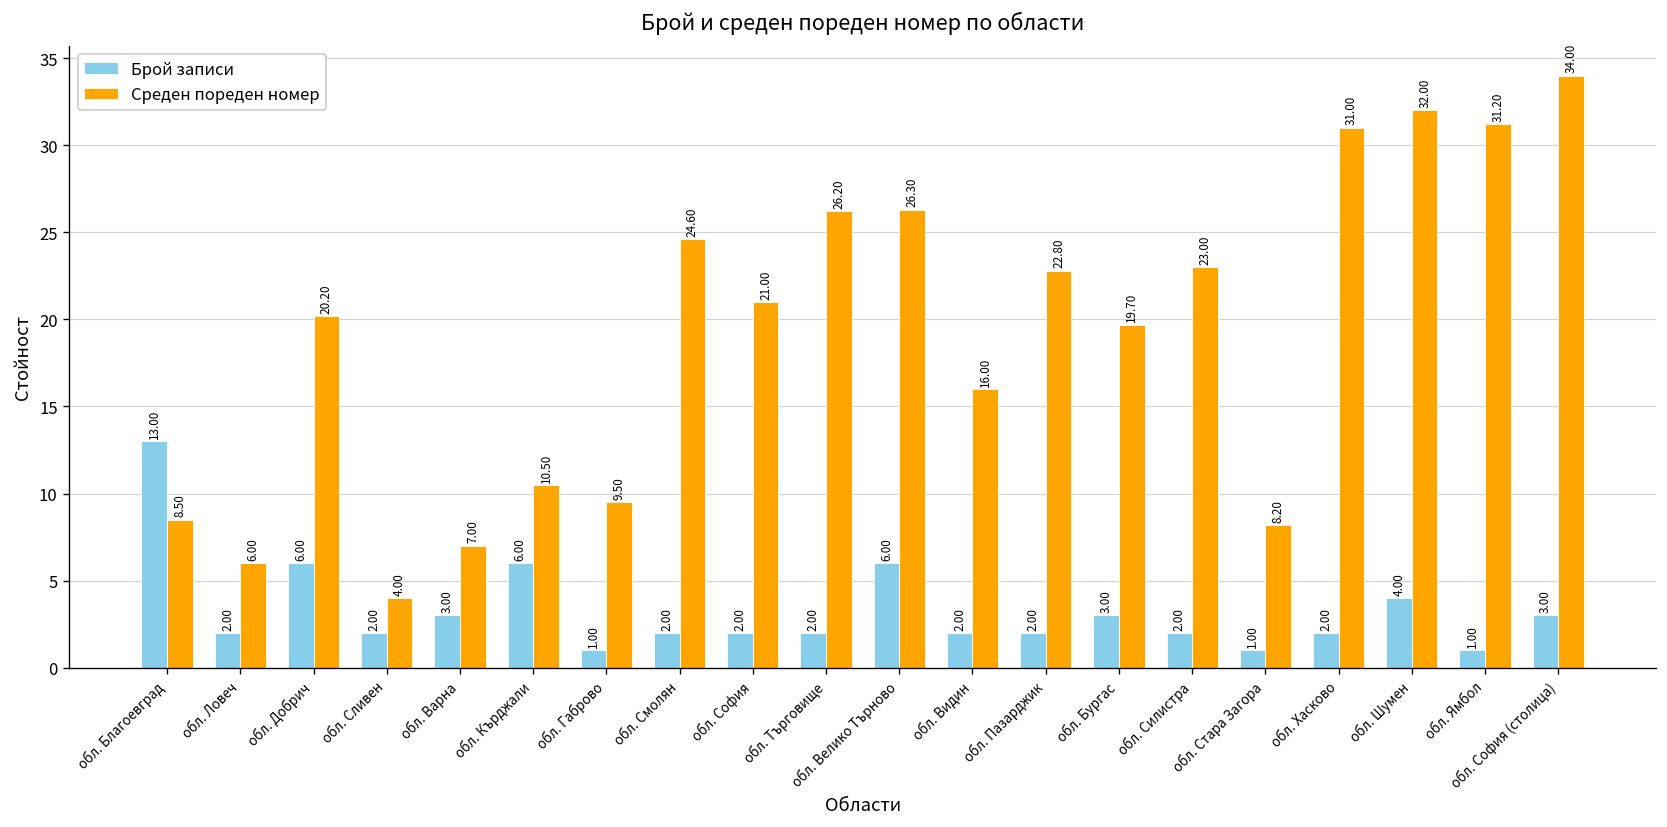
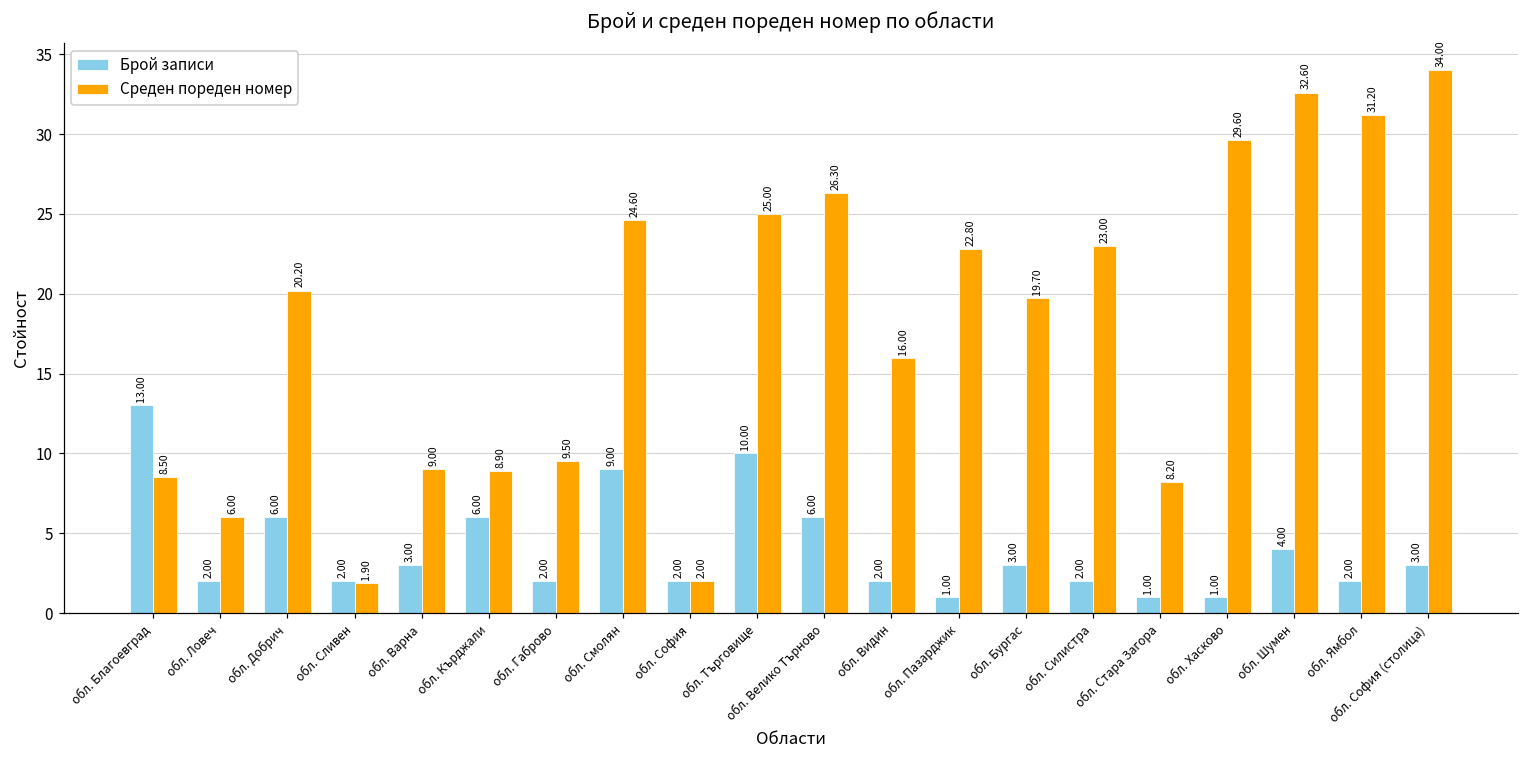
  {
    "Брой записи": {
      "обл. Благоевград": 13.00,
      "обл. Ловеч": 2.00,
      "обл. Добрич": 6.00,
      "обл. Сливен": 2.00,
      "обл. Варна": 3.00,
      "обл. Кърджали": 6.00,
-     "обл. Габрово": 1.00,
-     "обл. Смолян": 2.00,
+     "обл. Габрово": 2.00,
+     "обл. Смолян": 9.00,
      "обл. София": 2.00,
-     "обл. Търговище": 2.00,
+     "обл. Търговище": 10.00,
      "обл. Велико Търново": 6.00,
      "обл. Видин": 2.00,
-     "обл. Пазарджик": 2.00,
+     "обл. Пазарджик": 1.00,
      "обл. Бургас": 3.00,
      "обл. Силистра": 2.00,
      "обл. Стара Загора": 1.00,
-     "обл. Хасково": 2.00,
+     "обл. Хасково": 1.00,
      "обл. Шумен": 4.00,
-     "обл. Ямбол": 1.00,
+     "обл. Ямбол": 2.00,
      "обл. София (столица)": 3.00
    },
    "Среден пореден номер": {
      "обл. Благоевград": 8.50,
      "обл. Ловеч": 6.00,
      "обл. Добрич": 20.20,
-     "обл. Сливен": 4.00,
-     "обл. Варна": 7.00,
-     "обл. Кърджали": 10.50,
+     "обл. Сливен": 1.90,
+     "обл. Варна": 9.00,
+     "обл. Кърджали": 8.90,
      "обл. Габрово": 9.50,
      "обл. Смолян": 24.60,
-     "обл. София": 21.00,
-     "обл. Търговище": 26.20,
+     "обл. София": 2.00,
+     "обл. Търговище": 25.00,
      "обл. Велико Търново": 26.30,
      "обл. Видин": 16.00,
      "обл. Пазарджик": 22.80,
      "обл. Бургас": 19.70,
      "обл. Силистра": 23.00,
      "обл. Стара Загора": 8.20,
-     "обл. Хасково": 31.00,
-     "обл. Шумен": 32.00,
+     "обл. Хасково": 29.60,
+     "обл. Шумен": 32.60,
      "обл. Ямбол": 31.20,
      "обл. София (столица)": 34.00
    }
  }
